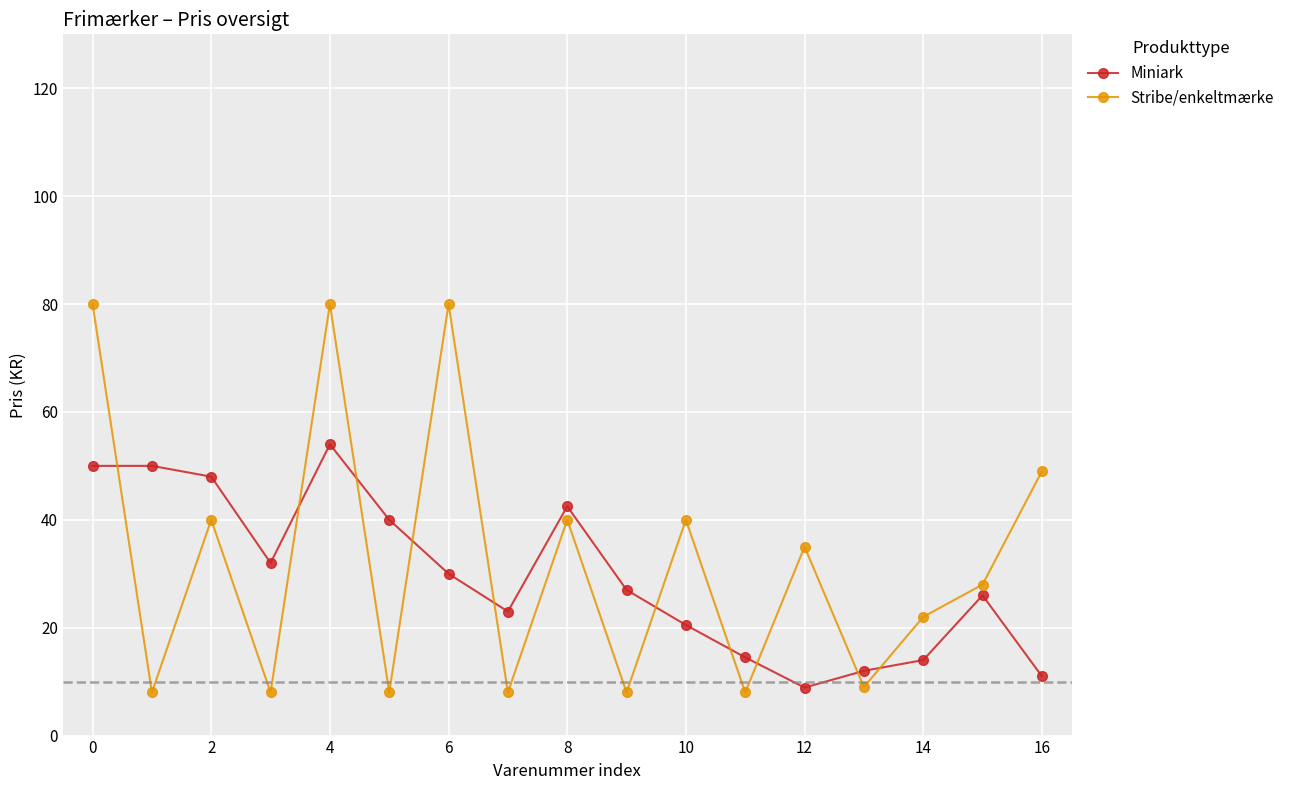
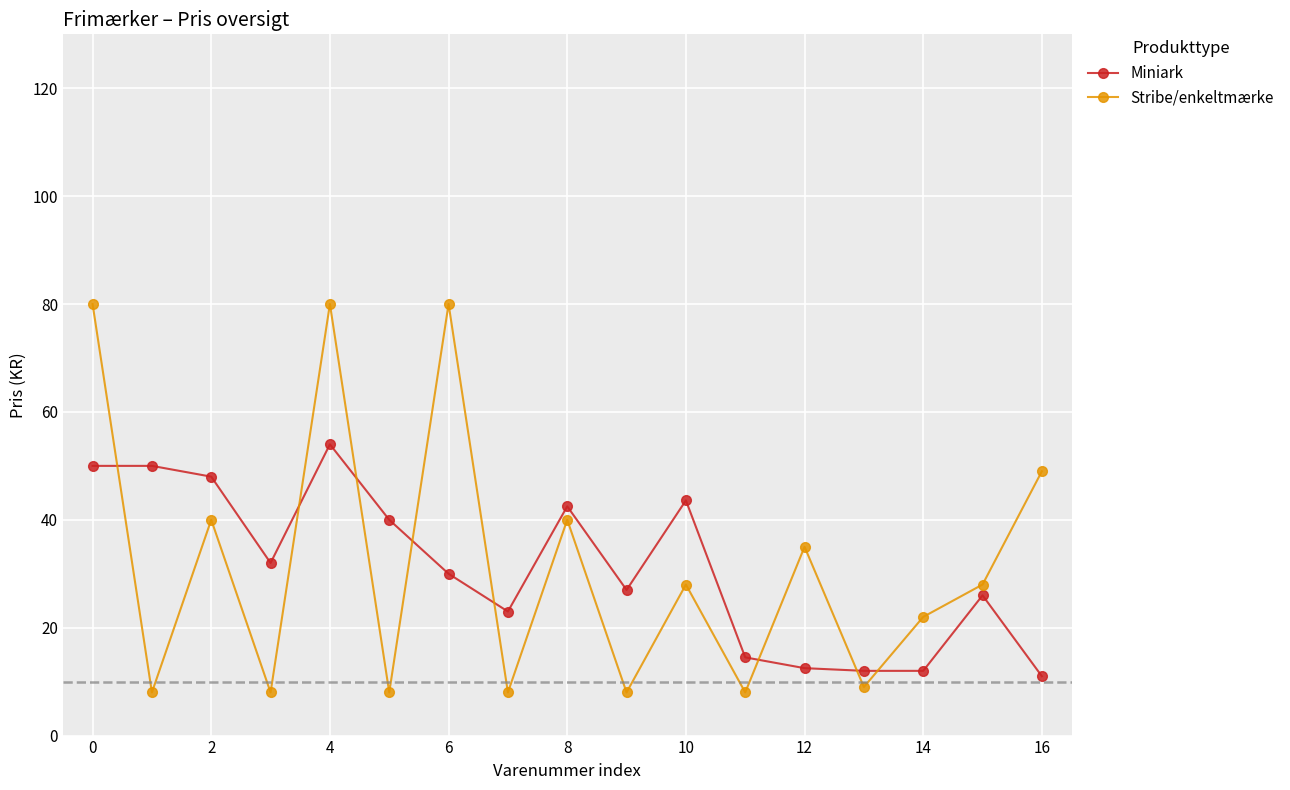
  {
    "Miniark": {
      "0": 50,
      "2": 48,
      "4": 54,
      "6": 30,
      "8": 43,
-     "10": 21,
-     "12": 9,
-     "14": 14,
+     "10": 44,
+     "12": 13,
+     "14": 12,
      "16": 11
    },
    "Stribe/enkeltmærke": {
      "0": 80,
      "2": 40,
      "4": 80,
      "6": 80,
      "8": 40,
-     "10": 40,
+     "10": 28,
      "12": 35,
      "14": 22,
      "16": 49
    }
  }
